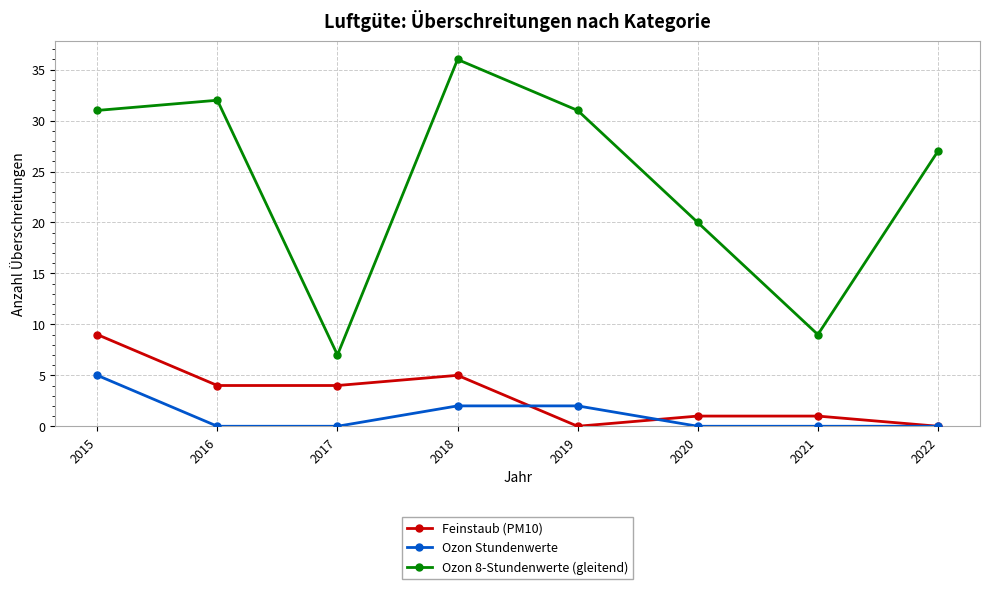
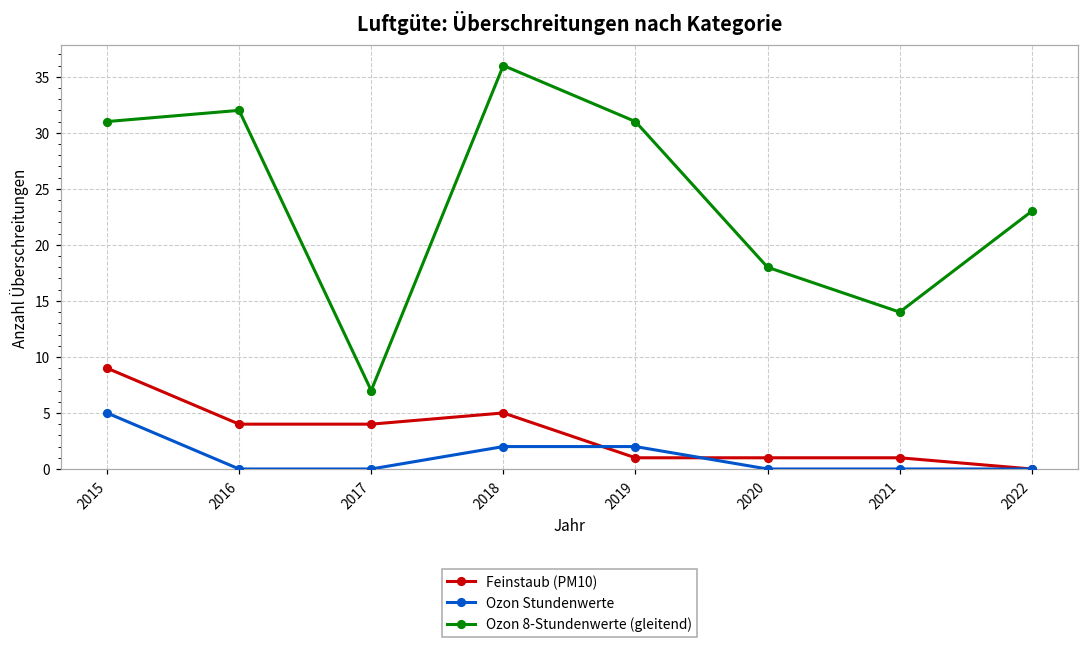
  {
    "Feinstaub (PM10)": {
      "2015": 9,
      "2016": 4,
      "2017": 4,
      "2018": 5,
-     "2019": 0,
+     "2019": 1,
      "2020": 1,
      "2021": 1
    },
    "Ozon Stundenwerte": {
      "2015": 5,
      "2016": 0,
      "2017": 0,
      "2018": 2,
      "2019": 2,
      "2020": 0,
      "2021": 0
    },
    "Ozon 8-Stundenwerte (gleitend)": {
      "2015": 31,
      "2016": 32,
      "2017": 7,
      "2018": 36,
      "2019": 31,
-     "2020": 20,
-     "2021": 9,
-     "2022": 27
+     "2020": 18,
+     "2021": 14,
+     "2022": 23
    }
  }
